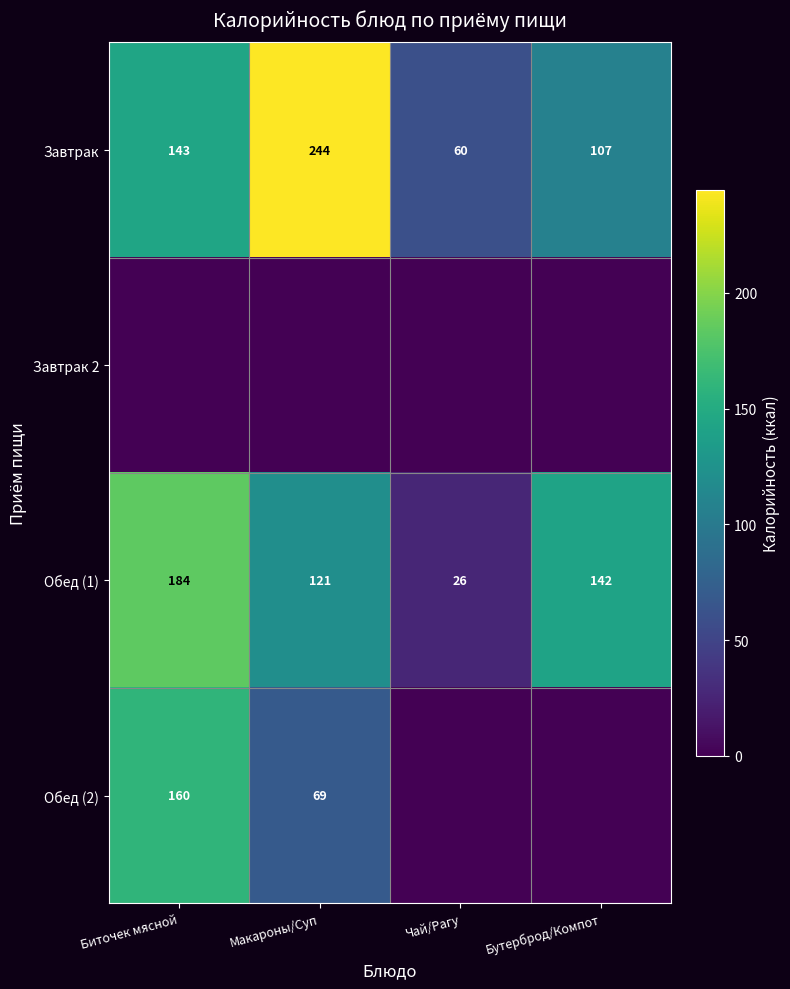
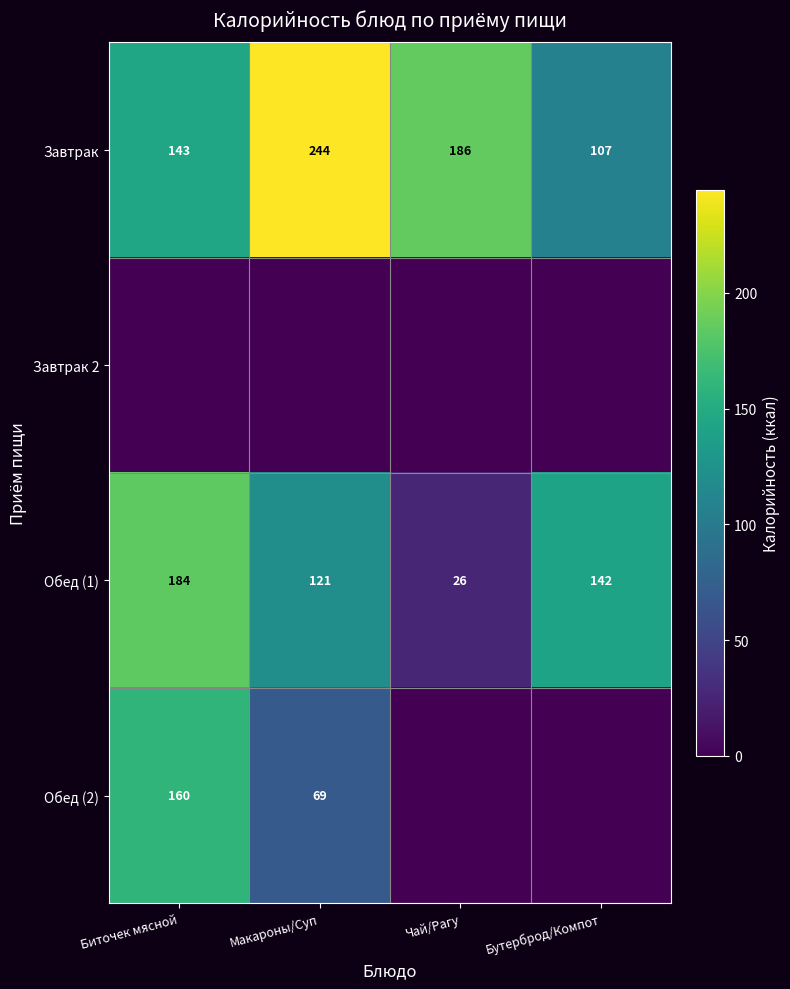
  {
    "Завтрак": {
      "Биточек мясной": 143,
      "Макароны/Суп": 244,
-     "Чай/Рагу": 60,
+     "Чай/Рагу": 186,
      "Бутерброд/Компот": 107
    },
    "Обед (1)": {
      "Биточек мясной": 184,
      "Макароны/Суп": 121,
      "Чай/Рагу": 26,
      "Бутерброд/Компот": 142
    },
    "Обед (2)": {
      "Биточек мясной": 160,
      "Макароны/Суп": 69
    }
  }
